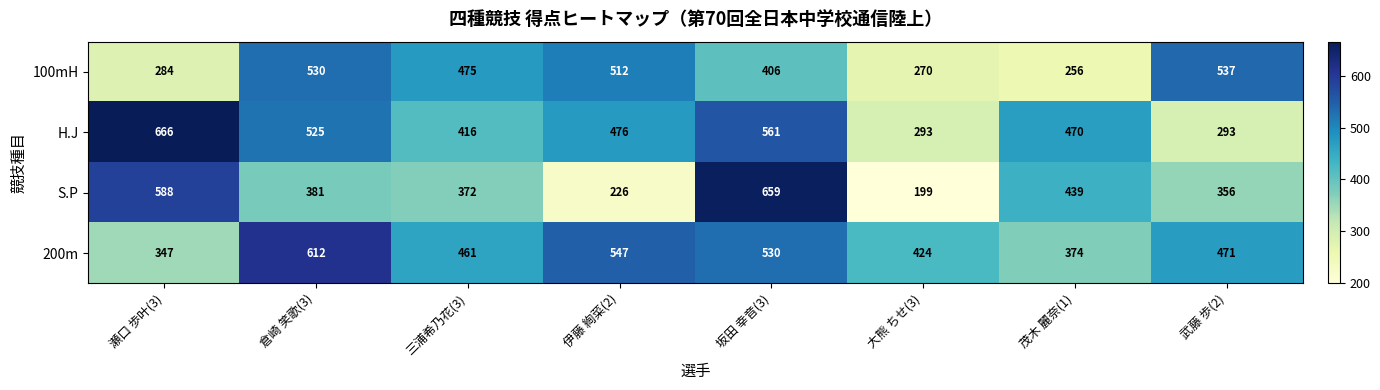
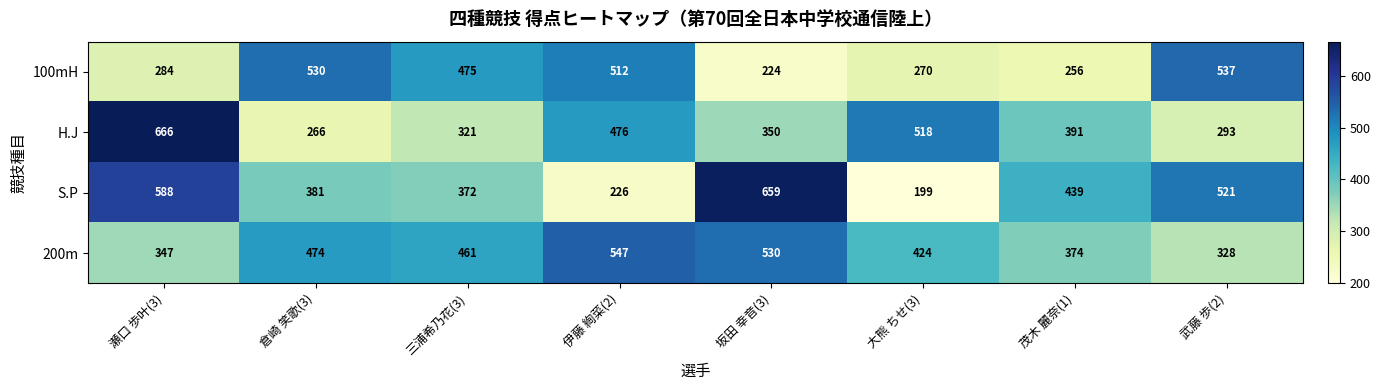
  {
    "100mH": {
      "瀬口 歩叶(3)": 284,
      "倉崎 笑歌(3)": 530,
      "三浦希乃花(3)": 475,
      "伊藤 絢菜(2)": 512,
-     "坂田 幸音(3)": 406,
+     "坂田 幸音(3)": 224,
      "大熊 ちせ(3)": 270,
      "茂木 麗奈(1)": 256,
      "武藤 歩(2)": 537
    },
    "H.J": {
      "瀬口 歩叶(3)": 666,
-     "倉崎 笑歌(3)": 525,
-     "三浦希乃花(3)": 416,
+     "倉崎 笑歌(3)": 266,
+     "三浦希乃花(3)": 321,
      "伊藤 絢菜(2)": 476,
-     "坂田 幸音(3)": 561,
-     "大熊 ちせ(3)": 293,
-     "茂木 麗奈(1)": 470,
+     "坂田 幸音(3)": 350,
+     "大熊 ちせ(3)": 518,
+     "茂木 麗奈(1)": 391,
      "武藤 歩(2)": 293
    },
    "S.P": {
      "瀬口 歩叶(3)": 588,
      "倉崎 笑歌(3)": 381,
      "三浦希乃花(3)": 372,
      "伊藤 絢菜(2)": 226,
      "坂田 幸音(3)": 659,
      "大熊 ちせ(3)": 199,
      "茂木 麗奈(1)": 439,
-     "武藤 歩(2)": 356
+     "武藤 歩(2)": 521
    },
    "200m": {
      "瀬口 歩叶(3)": 347,
-     "倉崎 笑歌(3)": 612,
+     "倉崎 笑歌(3)": 474,
      "三浦希乃花(3)": 461,
      "伊藤 絢菜(2)": 547,
      "坂田 幸音(3)": 530,
      "大熊 ちせ(3)": 424,
      "茂木 麗奈(1)": 374,
-     "武藤 歩(2)": 471
+     "武藤 歩(2)": 328
    }
  }
